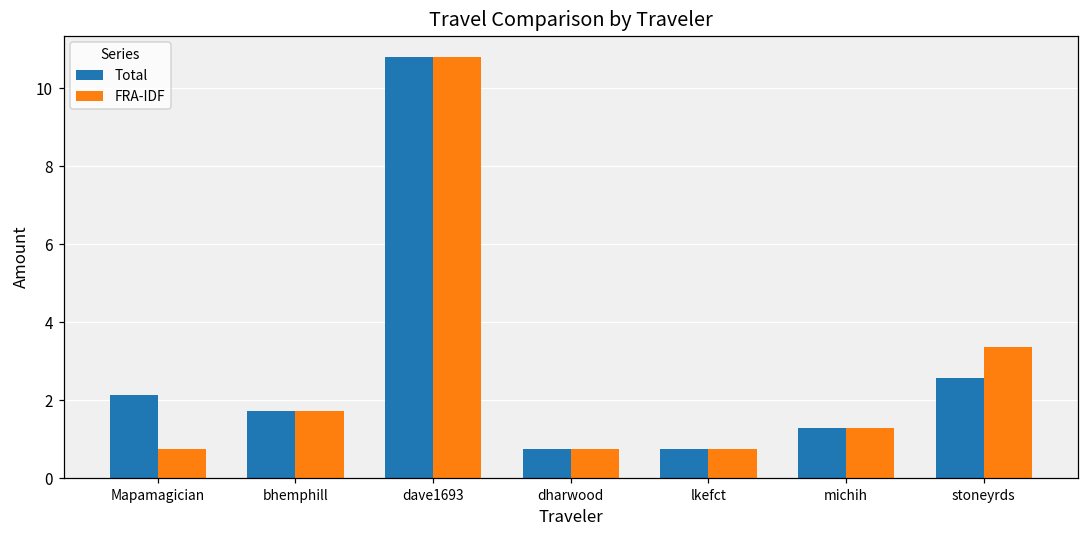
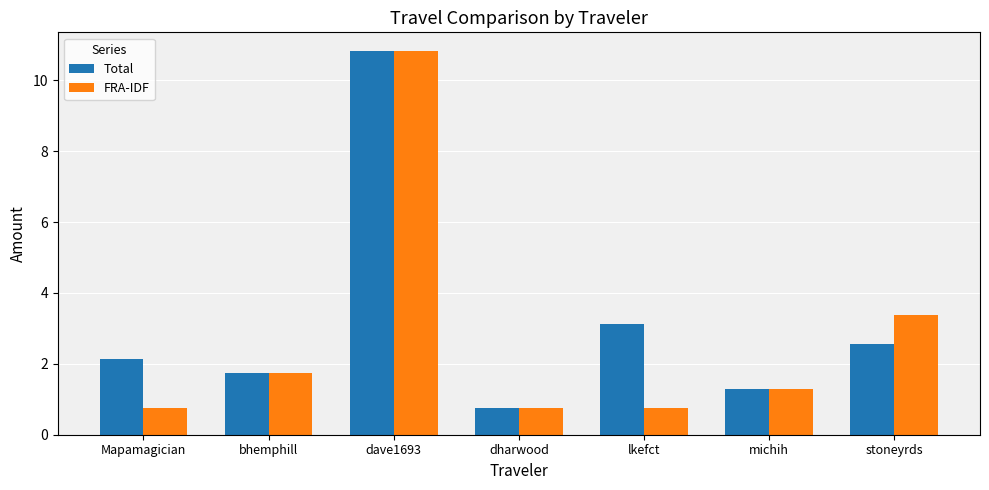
  {
    "Total": {
      "Mapamagician": 2.1,
      "bhemphill": 1.7,
      "dave1693": 10.8,
      "dharwood": 0.8,
-     "lkefct": 0.8,
+     "lkefct": 3.1,
      "michih": 1.3,
      "stoneyrds": 2.6
    },
    "FRA-IDF": {
      "Mapamagician": 0.8,
      "bhemphill": 1.7,
      "dave1693": 10.8,
      "dharwood": 0.8,
      "lkefct": 0.8,
      "michih": 1.3,
      "stoneyrds": 3.4
    }
  }
